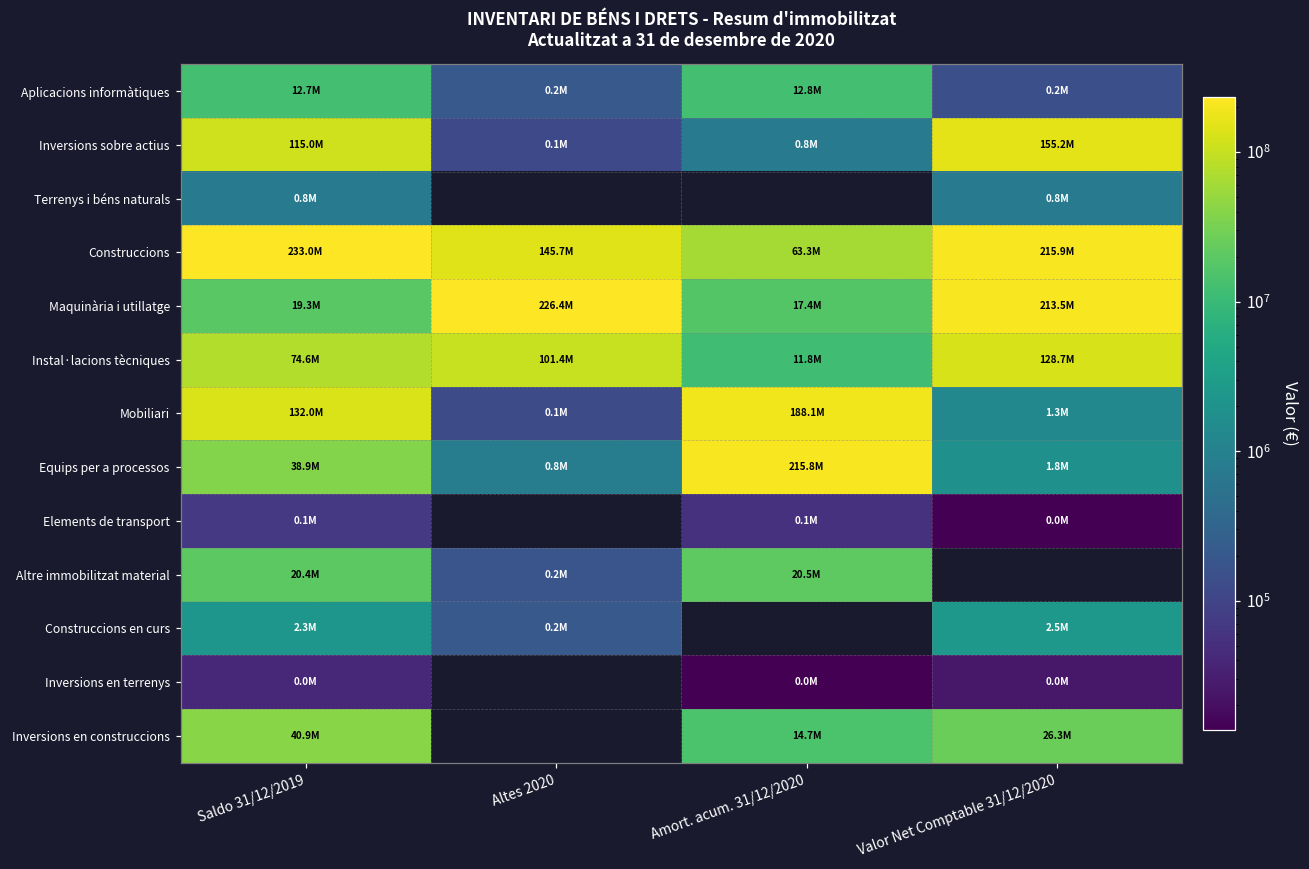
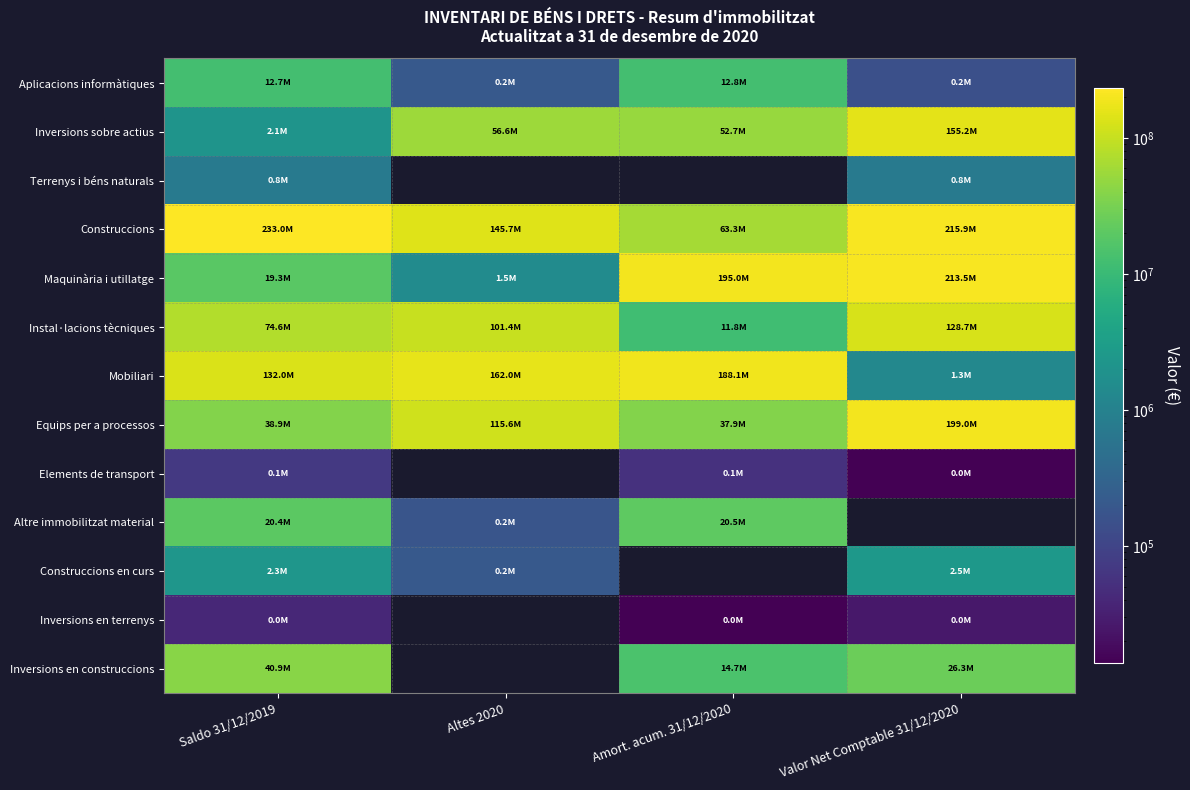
  {
    "Aplicacions informàtiques": {
      "Saldo 31/12/2019": "12.7M",
      "Altes 2020": "0.2M",
      "Amort. acum. 31/12/2020": "12.8M",
      "Valor Net Comptable 31/12/2020": "0.2M"
    },
    "Inversions sobre actius": {
-     "Saldo 31/12/2019": "115.0M",
-     "Altes 2020": "0.1M",
-     "Amort. acum. 31/12/2020": "0.8M",
+     "Saldo 31/12/2019": "2.1M",
+     "Altes 2020": "56.6M",
+     "Amort. acum. 31/12/2020": "52.7M",
      "Valor Net Comptable 31/12/2020": "155.2M"
    },
    "Terrenys i béns naturals": {
      "Saldo 31/12/2019": "0.8M",
      "Valor Net Comptable 31/12/2020": "0.8M"
    },
    "Construccions": {
      "Saldo 31/12/2019": "233.0M",
      "Altes 2020": "145.7M",
      "Amort. acum. 31/12/2020": "63.3M",
      "Valor Net Comptable 31/12/2020": "215.9M"
    },
    "Maquinària i utillatge": {
      "Saldo 31/12/2019": "19.3M",
-     "Altes 2020": "226.4M",
-     "Amort. acum. 31/12/2020": "17.4M",
+     "Altes 2020": "1.5M",
+     "Amort. acum. 31/12/2020": "195.0M",
      "Valor Net Comptable 31/12/2020": "213.5M"
    },
    "Instal·lacions tècniques": {
      "Saldo 31/12/2019": "74.6M",
      "Altes 2020": "101.4M",
      "Amort. acum. 31/12/2020": "11.8M",
      "Valor Net Comptable 31/12/2020": "128.7M"
    },
    "Mobiliari": {
      "Saldo 31/12/2019": "132.0M",
-     "Altes 2020": "0.1M",
+     "Altes 2020": "162.0M",
      "Amort. acum. 31/12/2020": "188.1M",
      "Valor Net Comptable 31/12/2020": "1.3M"
    },
    "Equips per a processos": {
      "Saldo 31/12/2019": "38.9M",
-     "Altes 2020": "0.8M",
-     "Amort. acum. 31/12/2020": "215.8M",
-     "Valor Net Comptable 31/12/2020": "1.8M"
+     "Altes 2020": "115.6M",
+     "Amort. acum. 31/12/2020": "37.9M",
+     "Valor Net Comptable 31/12/2020": "199.0M"
    },
    "Elements de transport": {
      "Saldo 31/12/2019": "0.1M",
      "Amort. acum. 31/12/2020": "0.1M",
      "Valor Net Comptable 31/12/2020": "0.0M"
    },
    "Altre immobilitzat material": {
      "Saldo 31/12/2019": "20.4M",
      "Altes 2020": "0.2M",
      "Amort. acum. 31/12/2020": "20.5M"
    },
    "Construccions en curs": {
      "Saldo 31/12/2019": "2.3M",
      "Altes 2020": "0.2M",
      "Valor Net Comptable 31/12/2020": "2.5M"
    },
    "Inversions en terrenys": {
      "Saldo 31/12/2019": "0.0M",
      "Amort. acum. 31/12/2020": "0.0M",
      "Valor Net Comptable 31/12/2020": "0.0M"
    },
    "Inversions en construccions": {
      "Saldo 31/12/2019": "40.9M",
      "Amort. acum. 31/12/2020": "14.7M",
      "Valor Net Comptable 31/12/2020": "26.3M"
    }
  }
